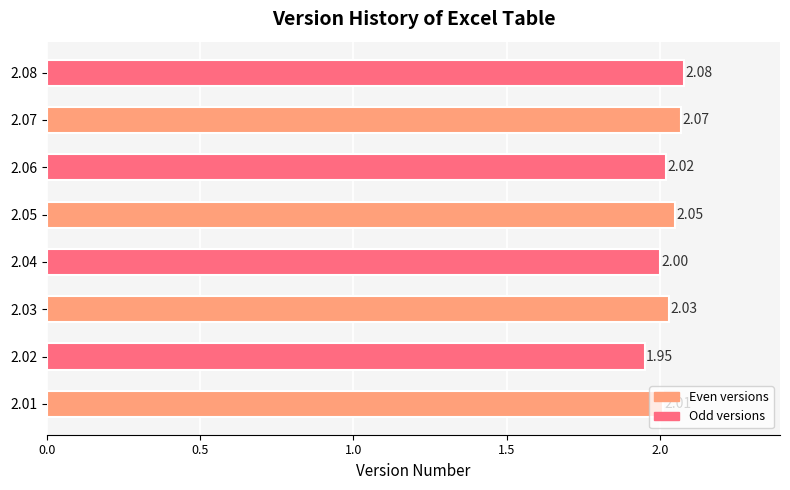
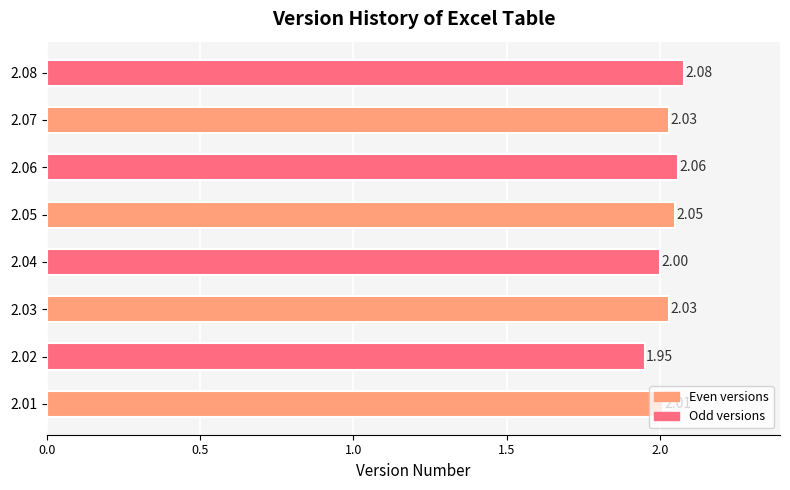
  {
    "2.08": 2.08,
-   "2.07": 2.07,
-   "2.06": 2.02,
+   "2.07": 2.03,
+   "2.06": 2.06,
    "2.05": 2.05,
    "2.04": 2.00,
    "2.03": 2.03,
    "2.02": 1.95
  }
